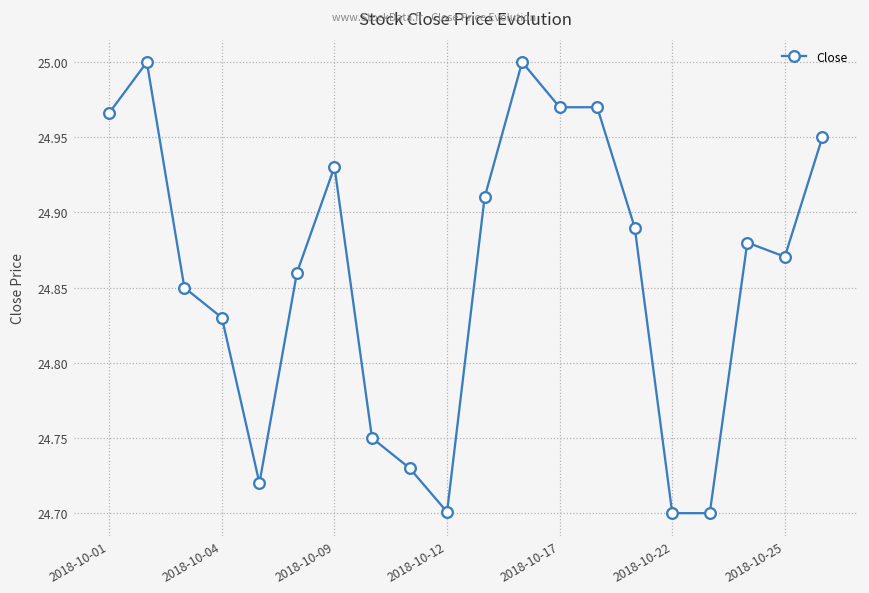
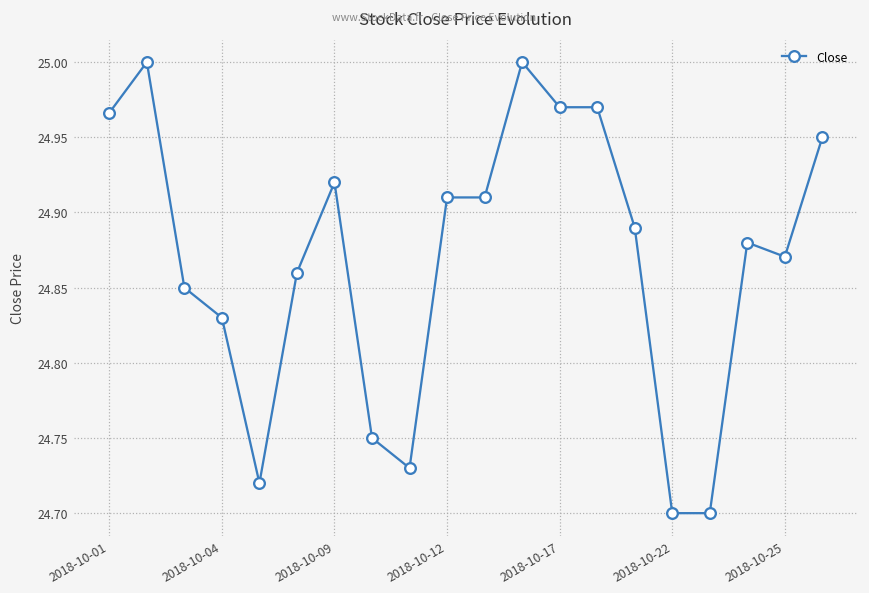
  {
    "2018-10-01": 24.966,
    "2018-10-04": 24.830,
-   "2018-10-09": 24.930,
-   "2018-10-12": 24.701,
+   "2018-10-09": 24.920,
+   "2018-10-12": 24.910,
    "2018-10-17": 24.970,
    "2018-10-22": 24.700,
    "2018-10-25": 24.871
  }
